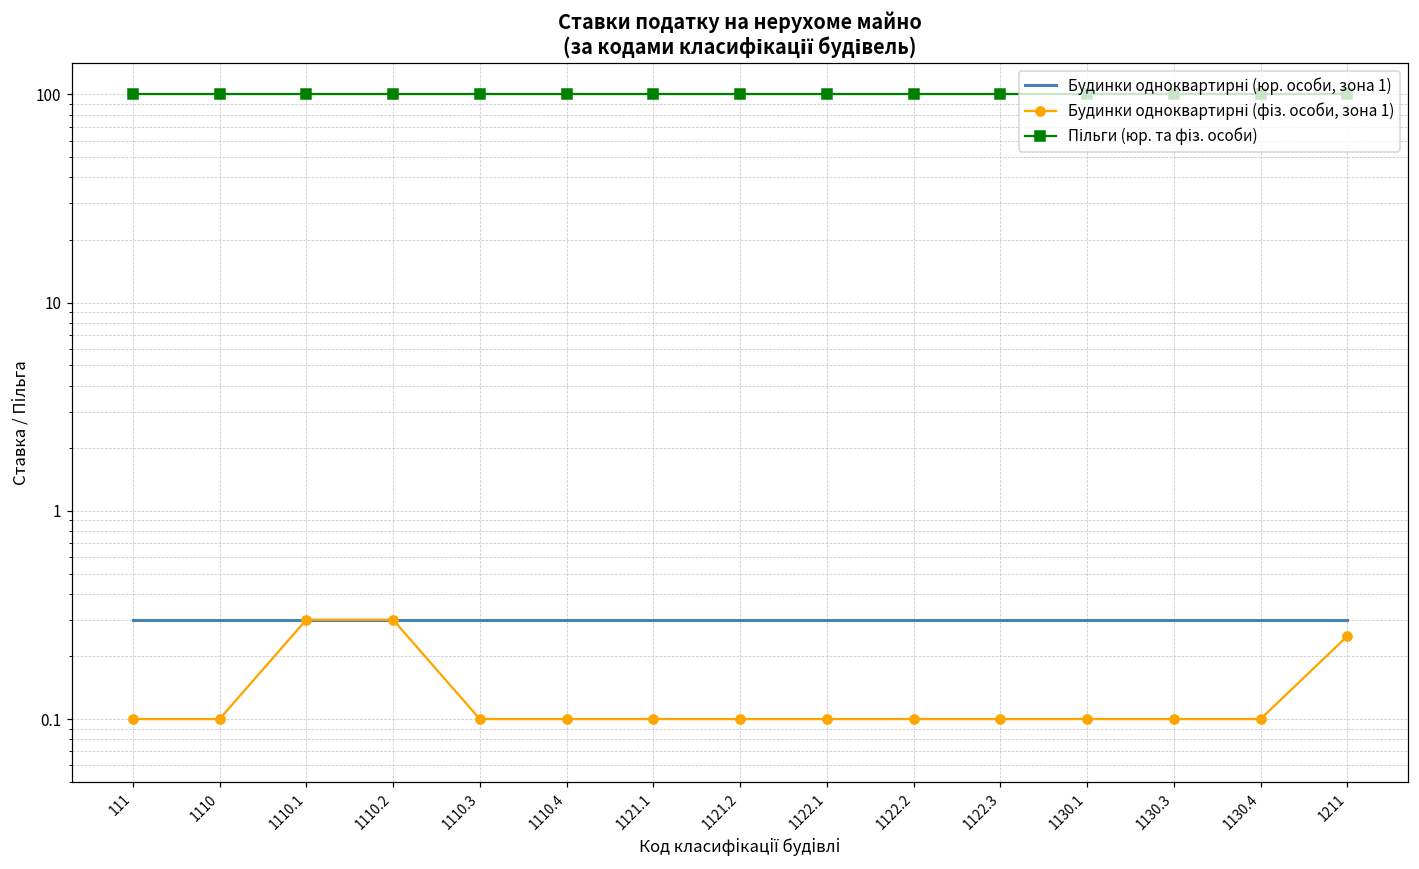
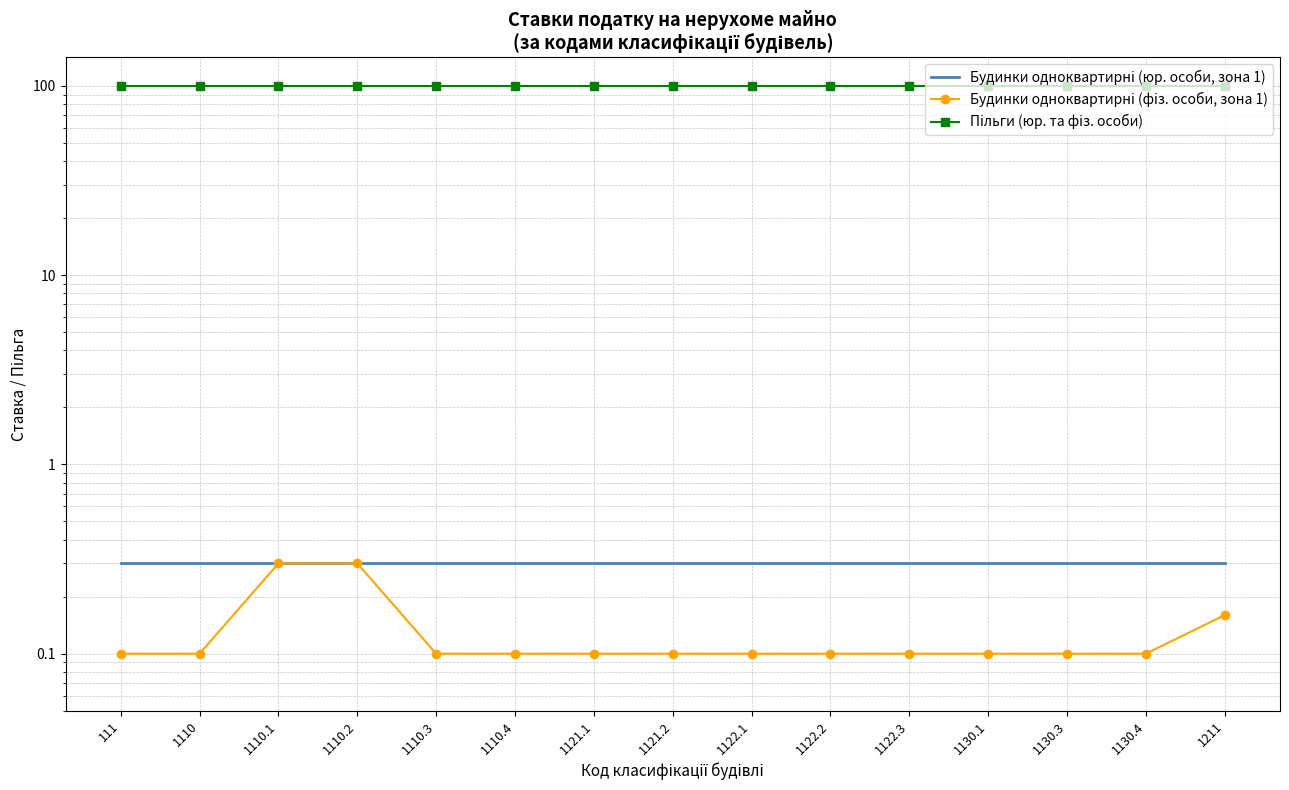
  {
    "Будинки одноквартирні (юр. особи, зона 1)": {
      "111": 0.30,
      "1110": 0.30,
      "1110.3": 0.30,
      "1110.4": 0.30,
      "1121.1": 0.30,
      "1121.2": 0.30,
      "1122.1": 0.30,
      "1122.2": 0.30,
      "1122.3": 0.30,
      "1130.1": 0.30,
      "1130.3": 0.30,
      "1130.4": 0.30,
      "1211": 0.30
    },
    "Будинки одноквартирні (фіз. особи, зона 1)": {
      "111": 0.10,
      "1110": 0.10,
      "1110.3": 0.10,
      "1110.4": 0.10,
      "1121.1": 0.10,
      "1121.2": 0.10,
      "1122.1": 0.10,
      "1122.2": 0.10,
      "1122.3": 0.10,
      "1130.1": 0.10,
      "1130.3": 0.10,
      "1130.4": 0.10,
-     "1211": 0.25
+     "1211": 0.16
    },
    "Пільги (юр. та фіз. особи)": {
      "111": 100,
      "1110": 100,
      "1110.1": 100,
      "1110.2": 100,
      "1110.3": 100,
      "1110.4": 100,
      "1121.1": 100,
      "1121.2": 100,
      "1122.1": 100,
      "1122.2": 100,
      "1122.3": 100
    }
  }
